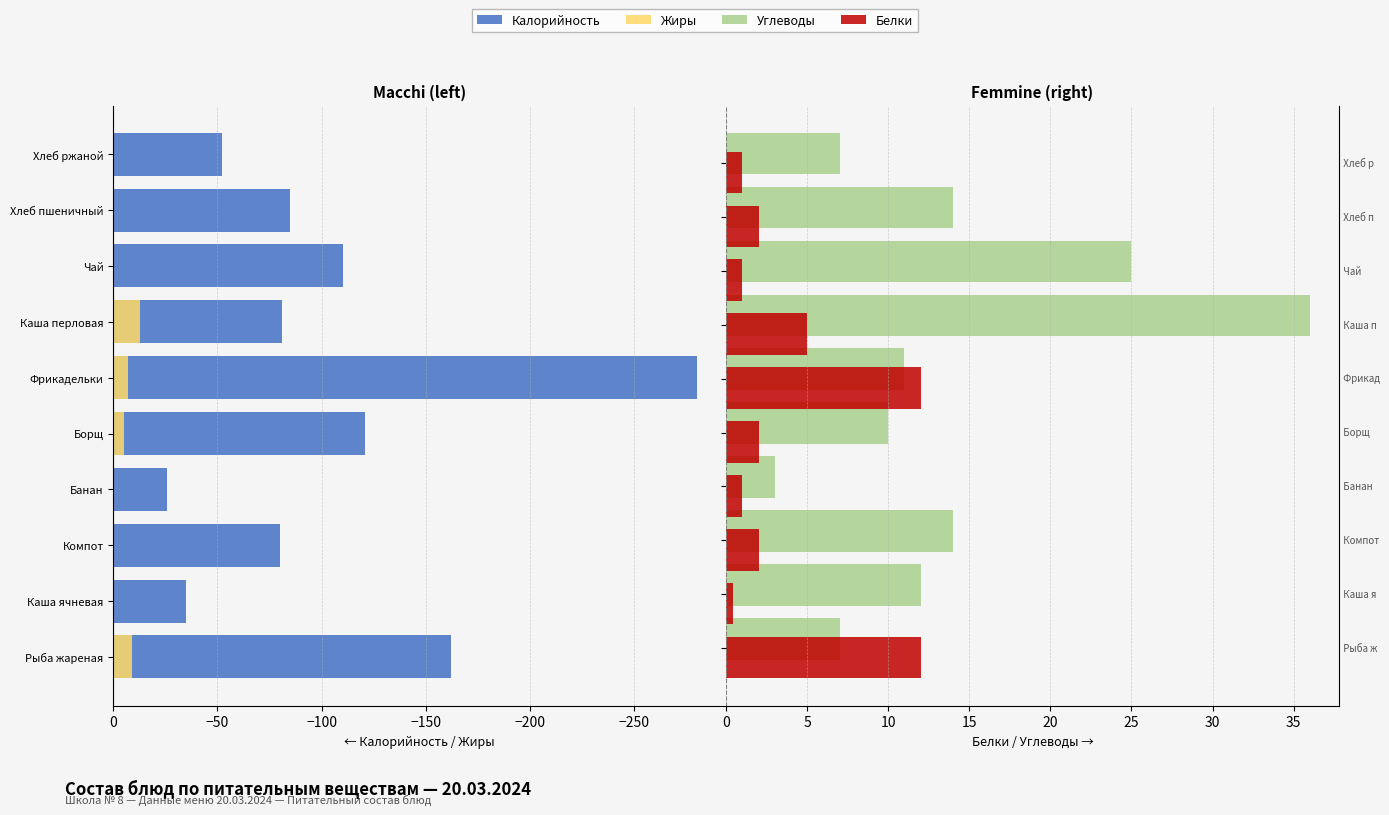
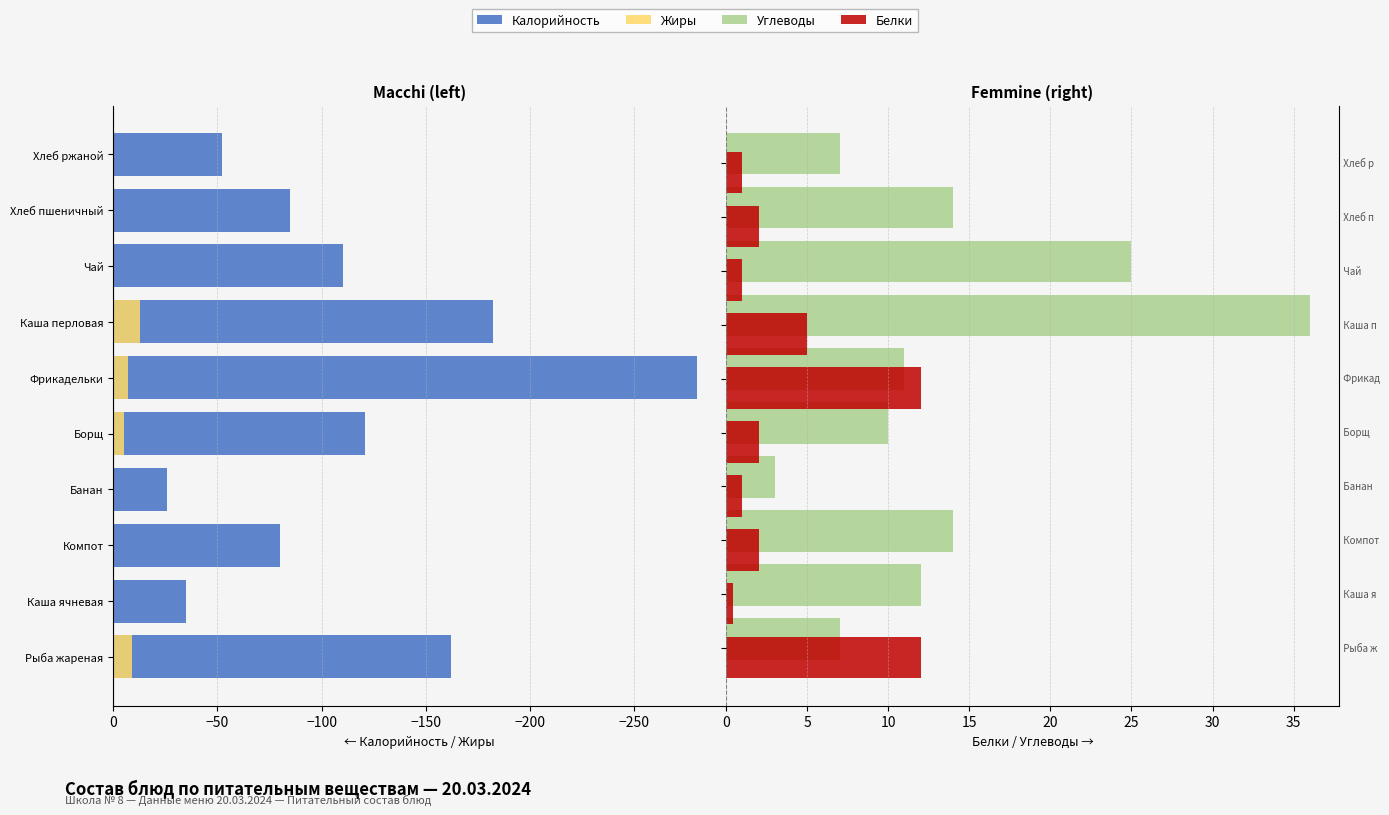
  {
    "Масchi (left)": {
      "Калорийность": {
        "Хлеб ржаной": -52,
        "Хлеб пшеничный": -85,
        "Чай": -110,
-       "Каша перловая": -81,
+       "Каша перловая": -182,
        "Фрикадельки": -280,
        "Борщ": -121,
        "Банан": -26,
        "Компот": -80,
        "Каша ячневая": -35,
        "Рыба жареная": -162
      },
      "Жиры": {
        "Хлеб ржаной": 0,
        "Хлеб пшеничный": 0,
        "Банан": 0,
        "Компот": 0
      }
    }
  }
